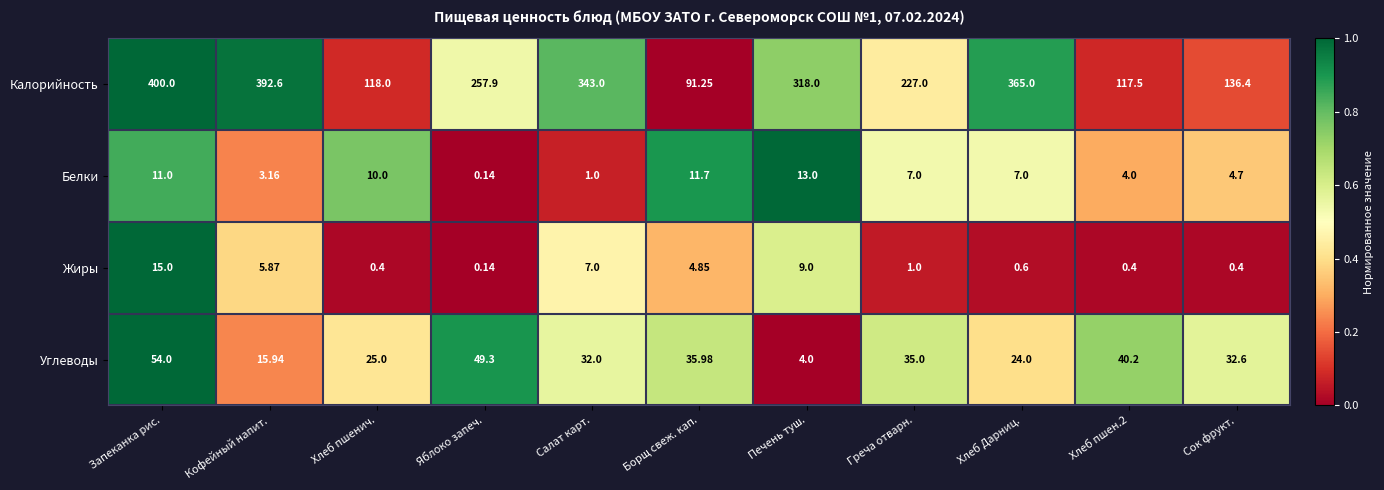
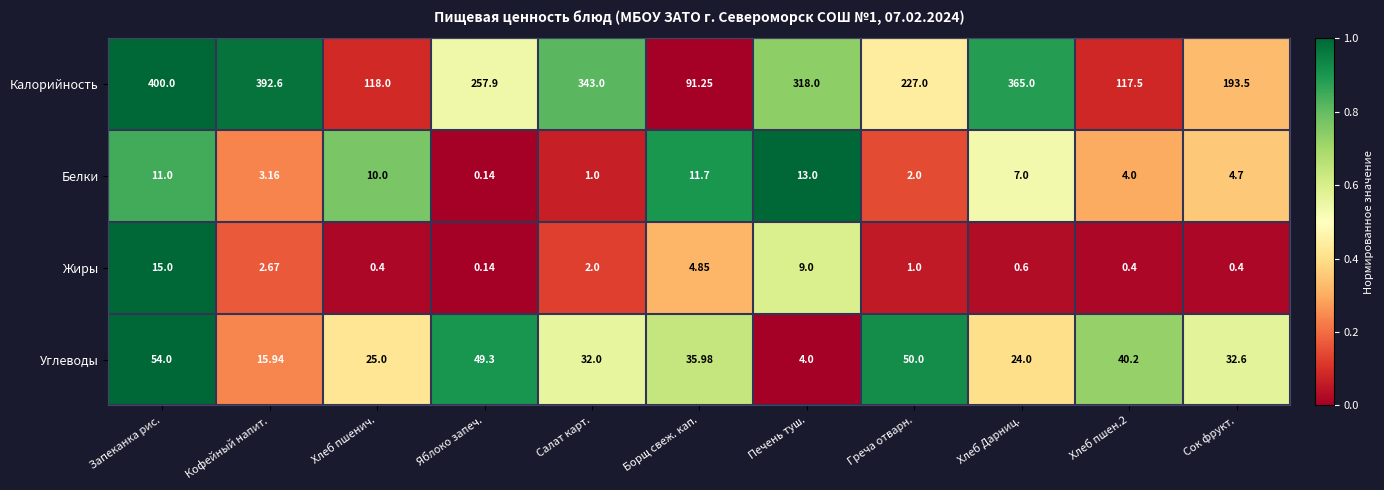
  {
    "Калорийность": {
      "Запеканка рис.": 400.0,
      "Кофейный напит.": 392.6,
      "Хлеб пшенич.": 118.0,
      "Яблоко запеч.": 257.9,
      "Салат карт.": 343.0,
      "Борщ свеж. кап.": 91.25,
      "Печень туш.": 318.0,
      "Греча отварн.": 227.0,
      "Хлеб Дарниц.": 365.0,
      "Хлеб пшен.2": 117.5,
-     "Сок фрукт.": 136.4
+     "Сок фрукт.": 193.5
    },
    "Белки": {
      "Запеканка рис.": 11.0,
      "Кофейный напит.": 3.16,
      "Хлеб пшенич.": 10.0,
      "Яблоко запеч.": 0.14,
      "Салат карт.": 1.0,
      "Борщ свеж. кап.": 11.7,
      "Печень туш.": 13.0,
-     "Греча отварн.": 7.0,
+     "Греча отварн.": 2.0,
      "Хлеб Дарниц.": 7.0,
      "Хлеб пшен.2": 4.0,
      "Сок фрукт.": 4.7
    },
    "Жиры": {
      "Запеканка рис.": 15.0,
-     "Кофейный напит.": 5.87,
+     "Кофейный напит.": 2.67,
      "Хлеб пшенич.": 0.4,
      "Яблоко запеч.": 0.14,
-     "Салат карт.": 7.0,
+     "Салат карт.": 2.0,
      "Борщ свеж. кап.": 4.85,
      "Печень туш.": 9.0,
      "Греча отварн.": 1.0,
      "Хлеб Дарниц.": 0.6,
      "Хлеб пшен.2": 0.4,
      "Сок фрукт.": 0.4
    },
    "Углеводы": {
      "Запеканка рис.": 54.0,
      "Кофейный напит.": 15.94,
      "Хлеб пшенич.": 25.0,
      "Яблоко запеч.": 49.3,
      "Салат карт.": 32.0,
      "Борщ свеж. кап.": 35.98,
      "Печень туш.": 4.0,
-     "Греча отварн.": 35.0,
+     "Греча отварн.": 50.0,
      "Хлеб Дарниц.": 24.0,
      "Хлеб пшен.2": 40.2,
      "Сок фрукт.": 32.6
    }
  }
